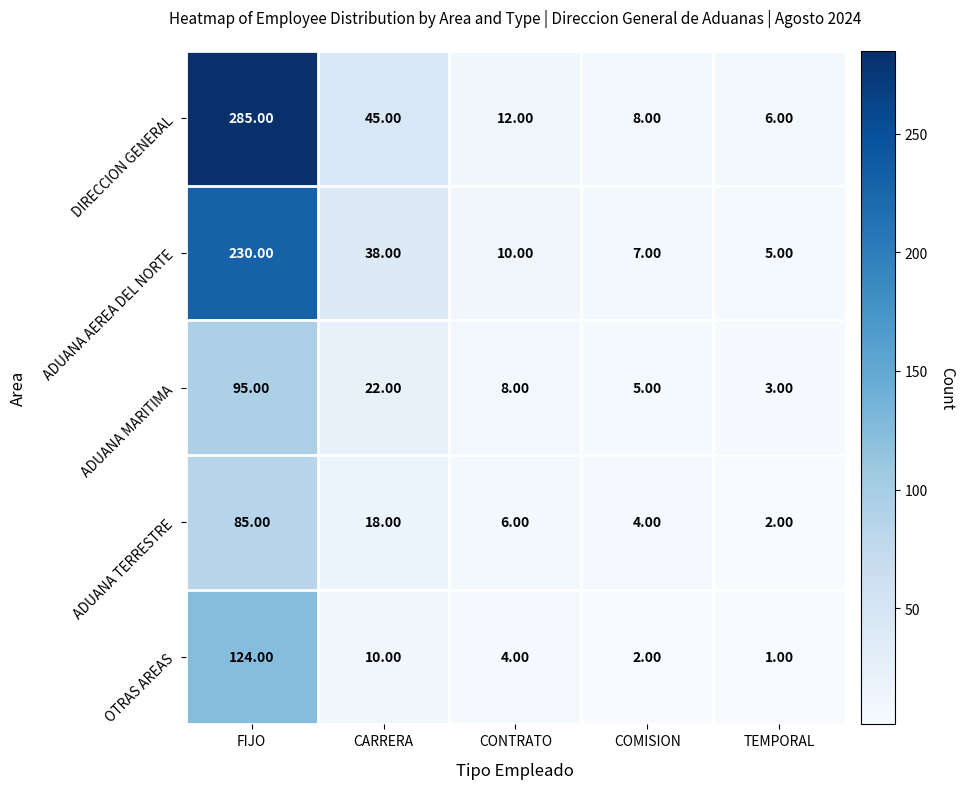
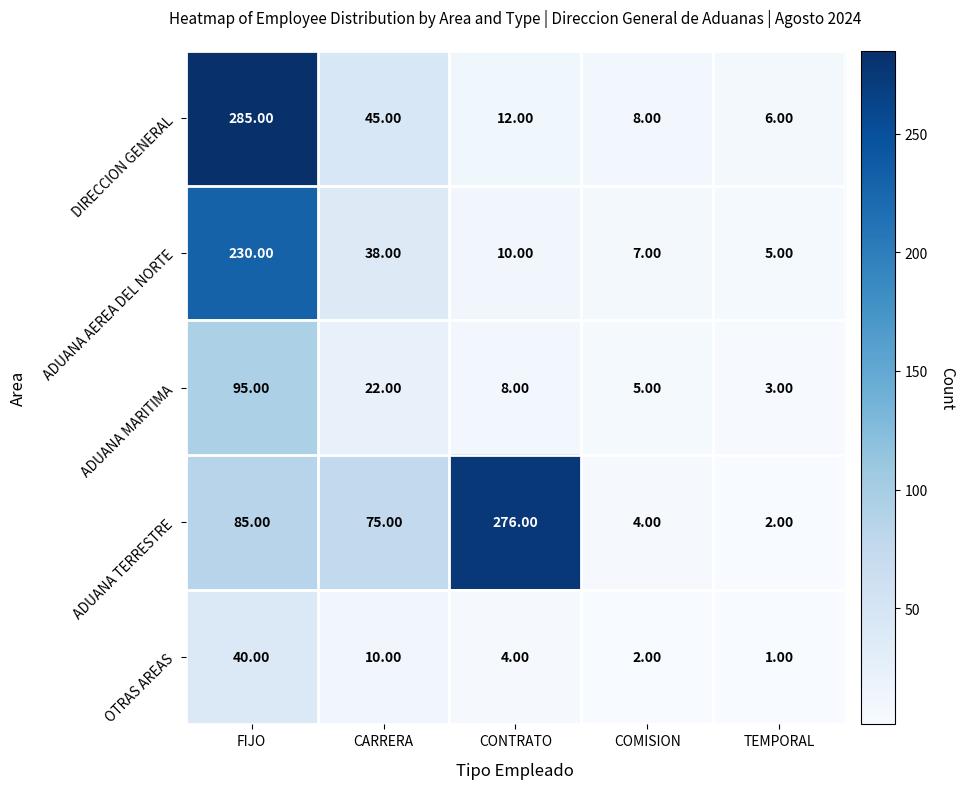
  {
    "DIRECCION GENERAL": {
      "FIJO": 285.00,
      "CARRERA": 45.00,
      "CONTRATO": 12.00,
      "COMISION": 8.00,
      "TEMPORAL": 6.00
    },
    "ADUANA AEREA DEL NORTE": {
      "FIJO": 230.00,
      "CARRERA": 38.00,
      "CONTRATO": 10.00,
      "COMISION": 7.00,
      "TEMPORAL": 5.00
    },
    "ADUANA MARITIMA": {
      "FIJO": 95.00,
      "CARRERA": 22.00,
      "CONTRATO": 8.00,
      "COMISION": 5.00,
      "TEMPORAL": 3.00
    },
    "ADUANA TERRESTRE": {
      "FIJO": 85.00,
-     "CARRERA": 18.00,
-     "CONTRATO": 6.00,
+     "CARRERA": 75.00,
+     "CONTRATO": 276.00,
      "COMISION": 4.00,
      "TEMPORAL": 2.00
    },
    "OTRAS AREAS": {
-     "FIJO": 124.00,
+     "FIJO": 40.00,
      "CARRERA": 10.00,
      "CONTRATO": 4.00,
      "COMISION": 2.00,
      "TEMPORAL": 1.00
    }
  }
